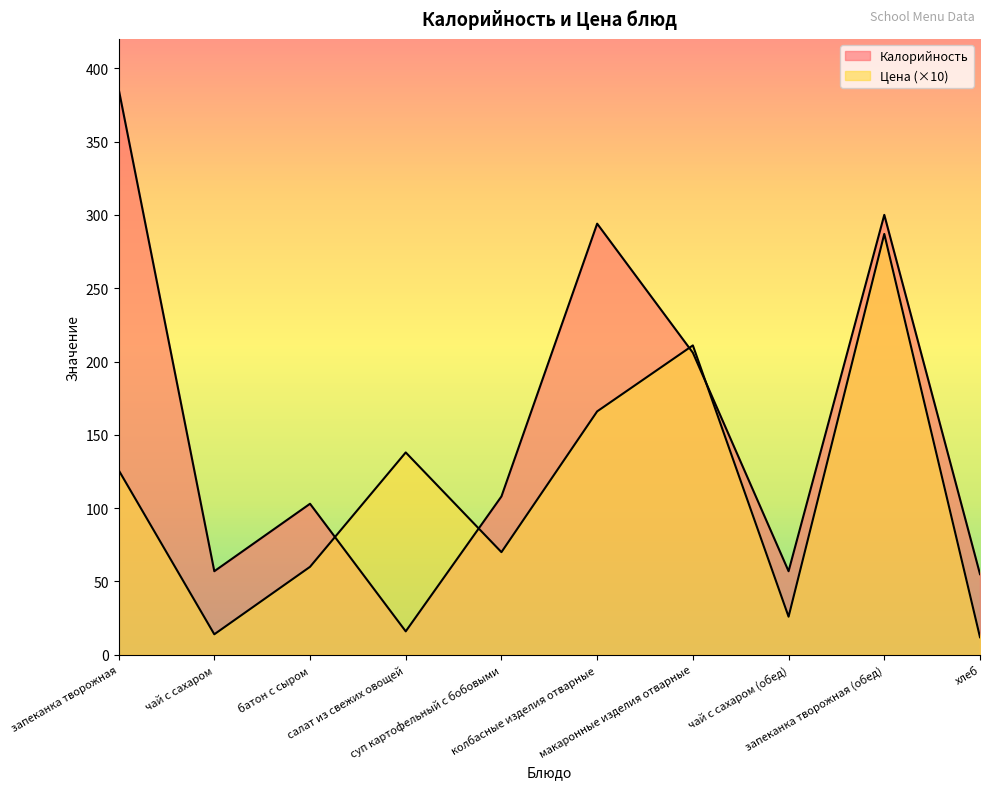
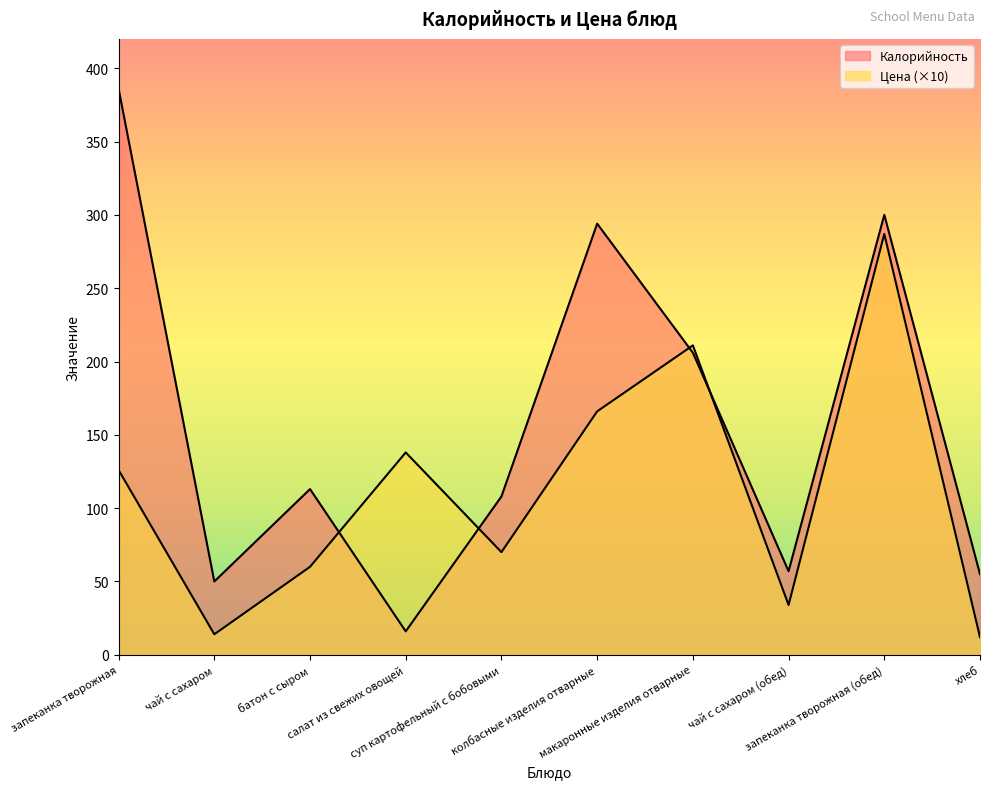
  {
    "Калорийность": {
      "запеканка творожная": 386,
-     "чай с сахаром": 57,
-     "батон с сыром": 103,
+     "чай с сахаром": 50,
+     "батон с сыром": 113,
      "салат из свежих овощей": 16,
      "суп картофельный с бобовыми": 108,
      "колбасные изделия отварные": 294,
      "макаронные изделия отварные": 206,
      "чай с сахаром (обед)": 57,
      "запеканка творожная (обед)": 300,
      "хлеб": 55
    },
    "Цена (×10)": {
      "запеканка творожная": 126,
      "чай с сахаром": 14,
      "батон с сыром": 60,
      "салат из свежих овощей": 138,
      "суп картофельный с бобовыми": 70,
      "колбасные изделия отварные": 166,
      "макаронные изделия отварные": 211,
-     "чай с сахаром (обед)": 26,
+     "чай с сахаром (обед)": 34,
      "запеканка творожная (обед)": 287,
      "хлеб": 12
    }
  }
